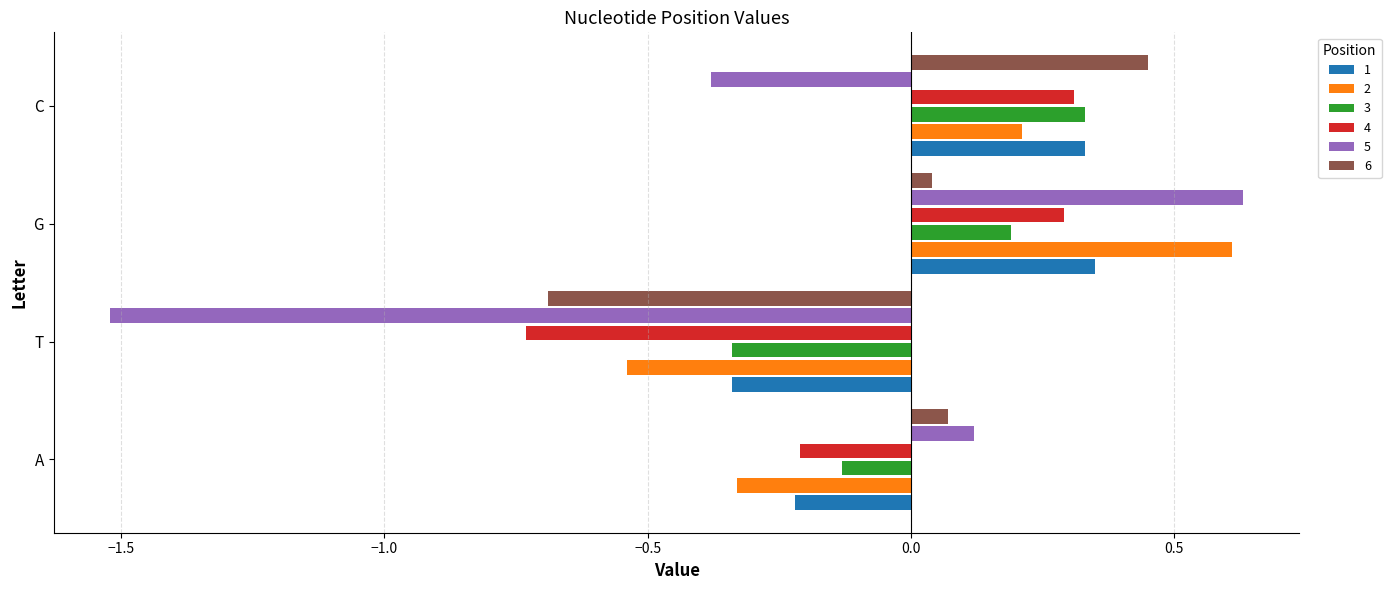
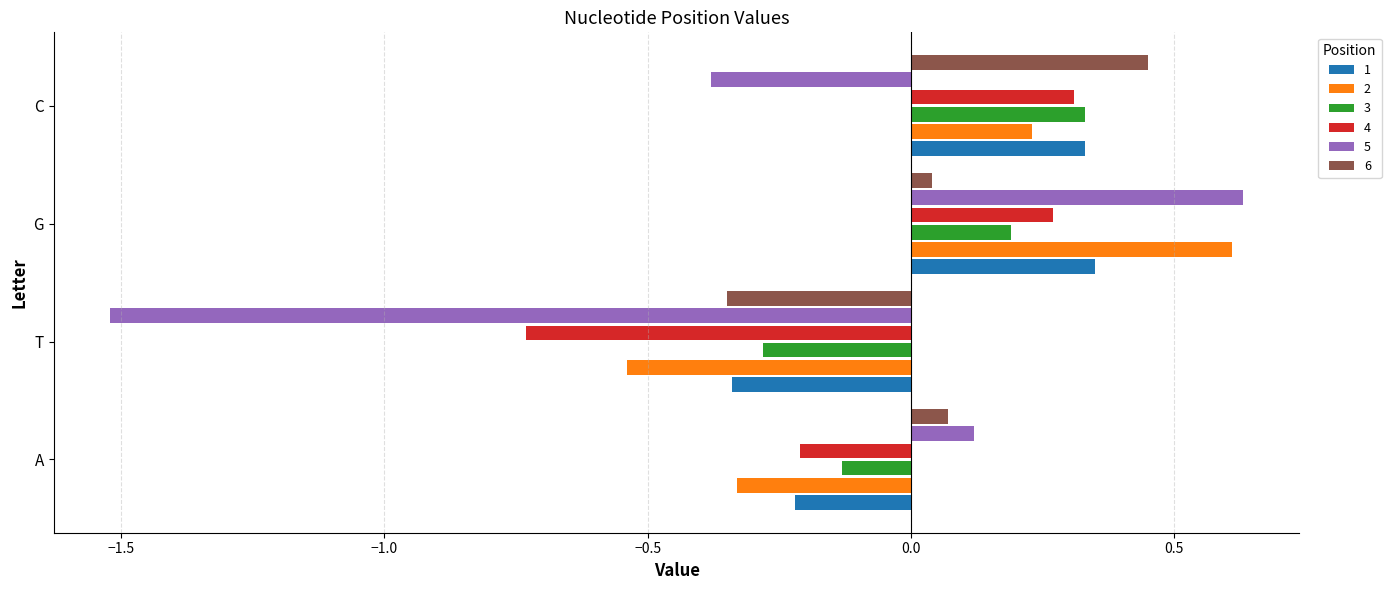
  {
    "1": {
      "C": 0.33,
      "G": 0.35,
      "T": -0.34,
      "A": -0.22
    },
    "2": {
-     "C": 0.21,
+     "C": 0.23,
      "G": 0.61,
      "T": -0.54,
      "A": -0.33
    },
    "3": {
      "C": 0.33,
      "G": 0.19,
-     "T": -0.34,
+     "T": -0.28,
      "A": -0.13
    },
    "4": {
      "C": 0.31,
-     "G": 0.29,
+     "G": 0.27,
      "T": -0.73,
      "A": -0.21
    },
    "5": {
      "C": -0.38,
      "G": 0.63,
      "T": -1.52,
      "A": 0.12
    },
    "6": {
      "C": 0.45,
      "G": 0.04,
-     "T": -0.69,
+     "T": -0.35,
      "A": 0.07
    }
  }
